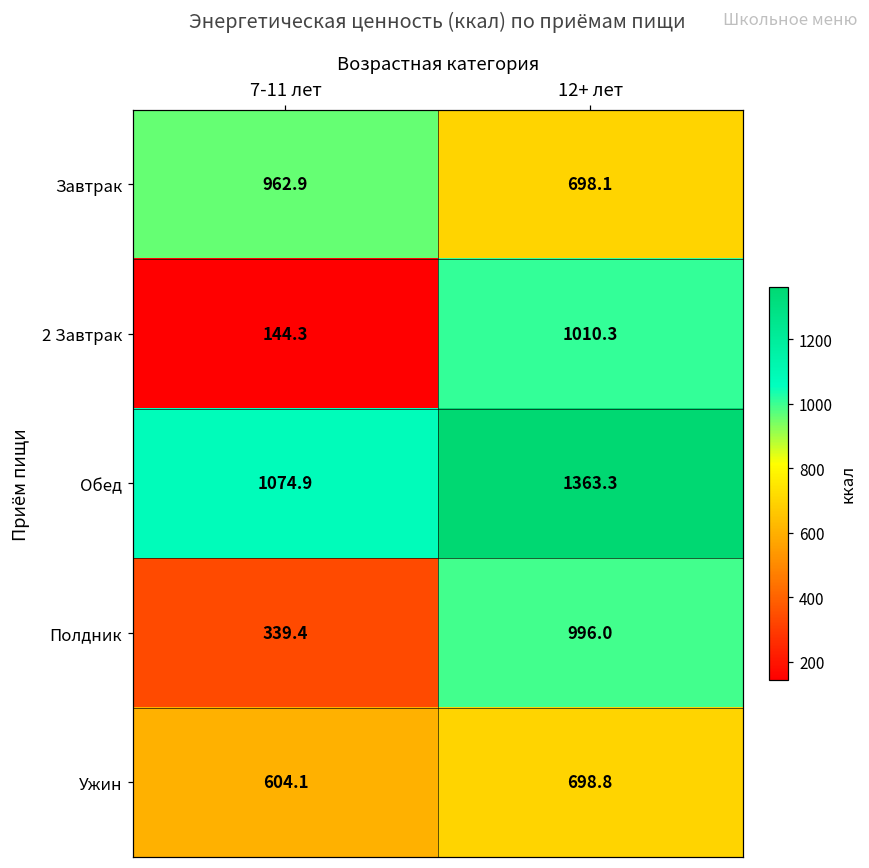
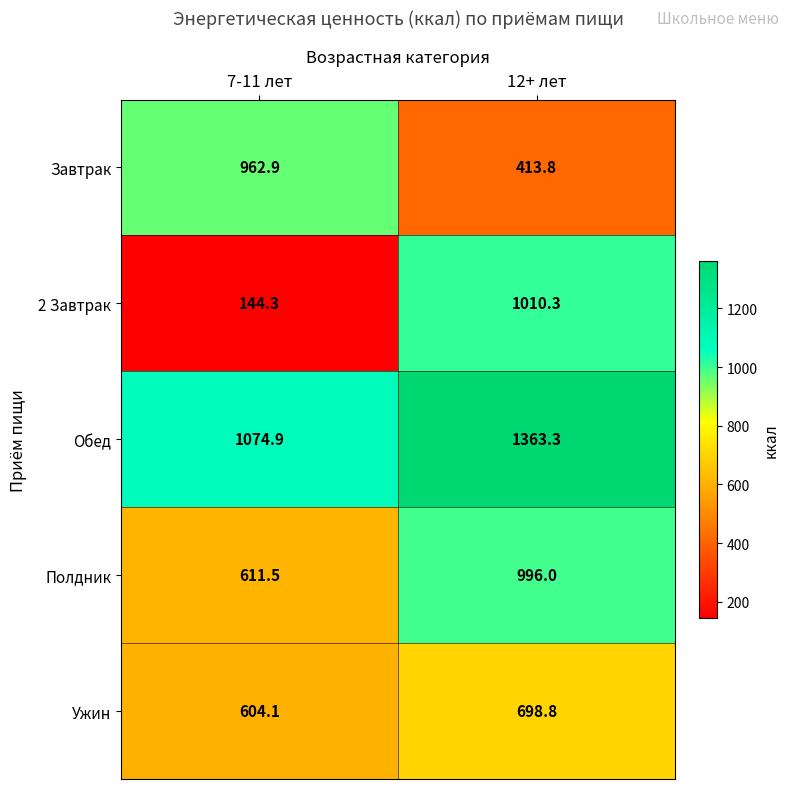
  {
    "Завтрак": {
      "7-11 лет": 962.9,
-     "12+ лет": 698.1
+     "12+ лет": 413.8
    },
    "2 Завтрак": {
      "7-11 лет": 144.3,
      "12+ лет": 1010.3
    },
    "Обед": {
      "7-11 лет": 1074.9,
      "12+ лет": 1363.3
    },
    "Полдник": {
-     "7-11 лет": 339.4,
+     "7-11 лет": 611.5,
      "12+ лет": 996.0
    },
    "Ужин": {
      "7-11 лет": 604.1,
      "12+ лет": 698.8
    }
  }
